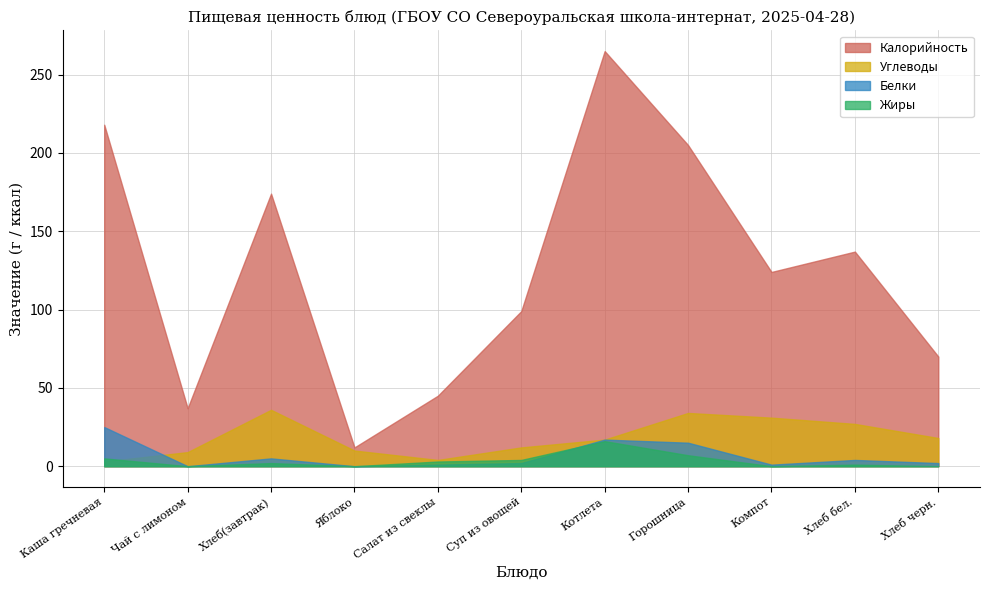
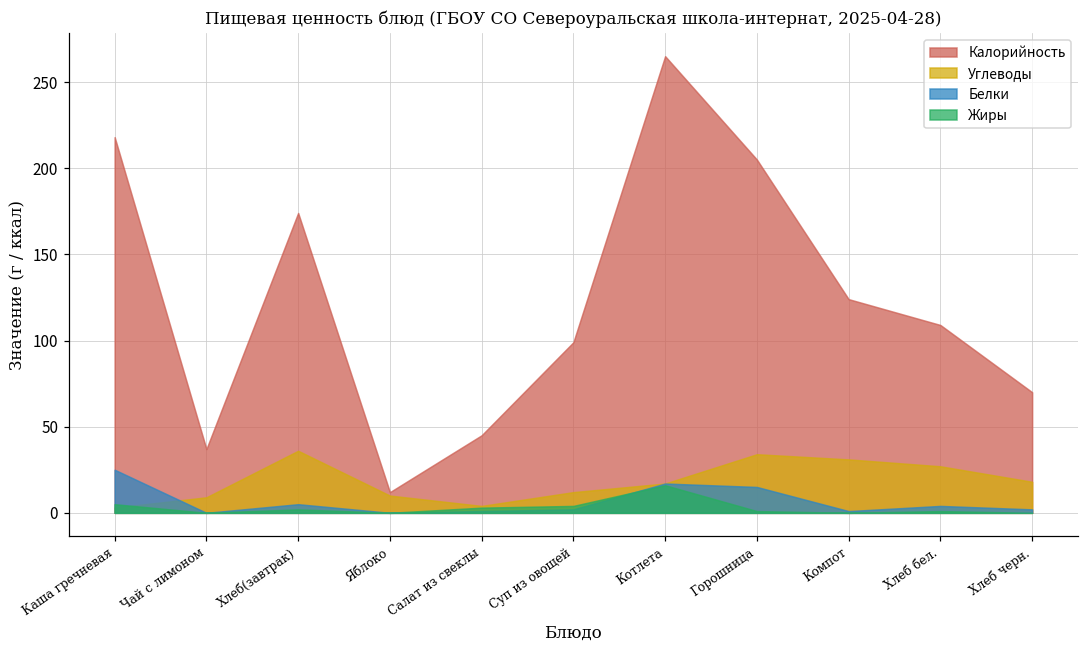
  {
    "Калорийность": {
      "Каша гречневая": 218,
      "Чай с лимоном": 37,
      "Хлеб(завтрак)": 174,
      "Яблоко": 12,
      "Салат из свеклы": 45,
      "Суп из овощей": 99,
      "Котлета": 265,
      "Горошница": 205,
      "Компот": 124,
-     "Хлеб бел.": 137,
+     "Хлеб бел.": 109,
      "Хлеб черн.": 70
    },
    "Углеводы": {
      "Каша гречневая": 3,
      "Чай с лимоном": 9,
      "Хлеб(завтрак)": 36,
      "Яблоко": 10,
      "Суп из овощей": 12,
      "Горошница": 34,
      "Компот": 31,
      "Хлеб бел.": 27,
      "Хлеб черн.": 18
    },
    "Белки": {
      "Каша гречневая": 25,
      "Хлеб(завтрак)": 5,
      "Суп из овощей": 2,
      "Горошница": 15,
      "Хлеб бел.": 4,
      "Хлеб черн.": 2
    },
    "Жиры": {
      "Каша гречневая": 5,
      "Хлеб(завтрак)": 2,
      "Суп из овощей": 4,
-     "Горошница": 7,
+     "Горошница": 1,
      "Хлеб черн.": 0
    }
  }
